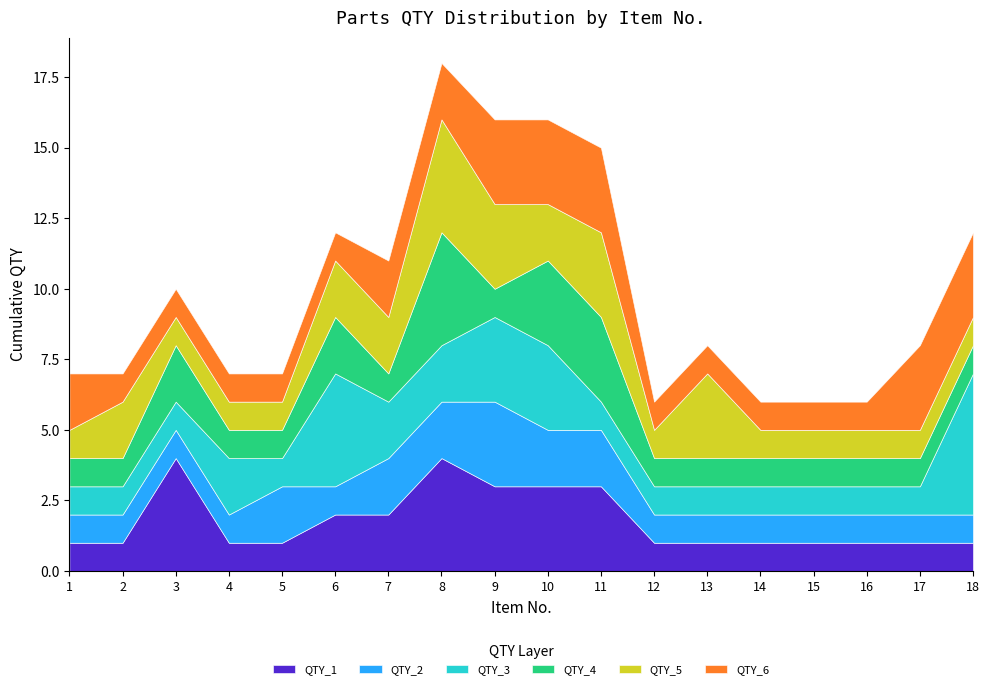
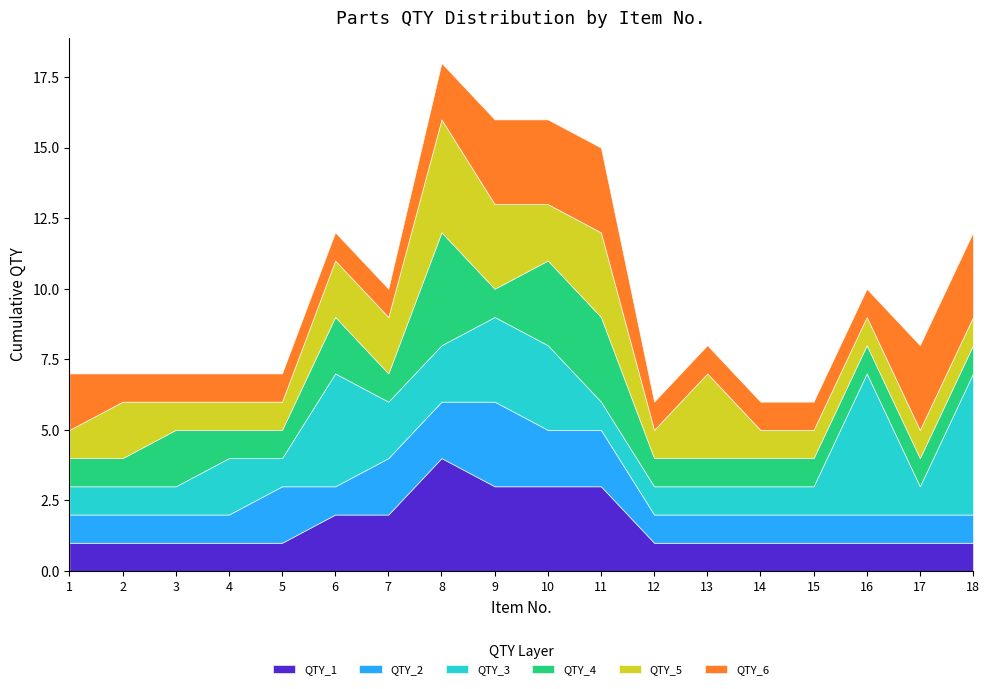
  {
    "QTY_1": {
      "1": 1,
      "2": 1,
-     "3": 4,
+     "3": 1,
      "4": 1,
      "5": 1,
      "6": 2,
      "7": 2,
      "8": 4,
      "9": 3,
      "10": 3,
      "11": 3,
      "12": 1,
      "13": 1,
      "14": 1,
      "15": 1,
      "16": 1,
      "17": 1,
      "18": 1
    },
    "QTY_2": {
      "1": 1,
      "2": 1,
      "3": 1,
      "4": 1,
      "5": 2,
      "6": 1,
      "7": 2,
      "8": 2,
      "9": 3,
      "10": 2,
      "11": 2,
      "12": 1,
      "13": 1,
      "14": 1,
      "15": 1,
      "16": 1,
      "17": 1,
      "18": 1
    },
    "QTY_3": {
      "1": 1,
      "2": 1,
      "3": 1,
      "4": 2,
      "5": 1,
      "6": 4,
      "7": 2,
      "8": 2,
      "9": 3,
      "10": 3,
      "11": 1,
      "12": 1,
      "13": 1,
      "14": 1,
      "15": 1,
-     "16": 1,
+     "16": 5,
      "17": 1,
      "18": 5
    },
    "QTY_4": {
      "1": 1,
      "2": 1,
      "3": 2,
      "4": 1,
      "5": 1,
      "6": 2,
      "7": 1,
      "8": 4,
      "9": 1,
      "10": 3,
      "11": 3,
      "12": 1,
      "13": 1,
      "14": 1,
      "15": 1,
      "16": 1,
      "17": 1,
      "18": 1
    },
    "QTY_5": {
      "1": 1,
      "2": 2,
      "3": 1,
      "4": 1,
      "5": 1,
      "6": 2,
      "7": 2,
      "8": 4,
      "9": 3,
      "10": 2,
      "11": 3,
      "12": 1,
      "13": 3,
      "14": 1,
      "15": 1,
      "16": 1,
      "17": 1,
      "18": 1
    },
    "QTY_6": {
      "1": 2,
      "2": 1,
      "3": 1,
      "4": 1,
      "5": 1,
      "6": 1,
-     "7": 2,
+     "7": 1,
      "8": 2,
      "9": 3,
      "10": 3,
      "11": 3,
      "12": 1,
      "13": 1,
      "14": 1,
      "15": 1,
      "16": 1,
      "17": 3,
      "18": 3
    }
  }
